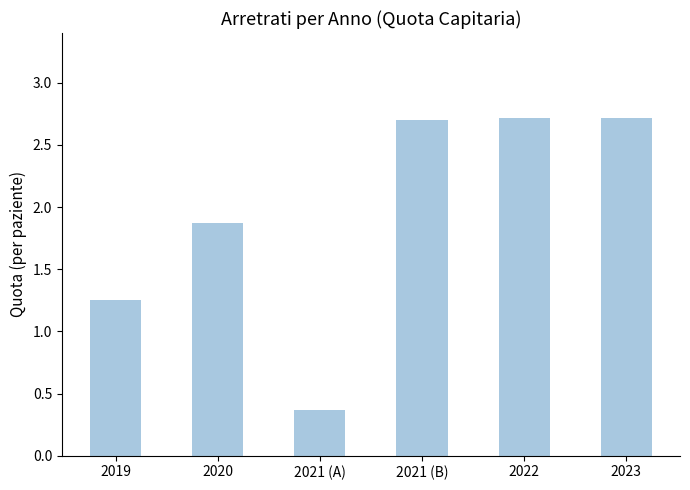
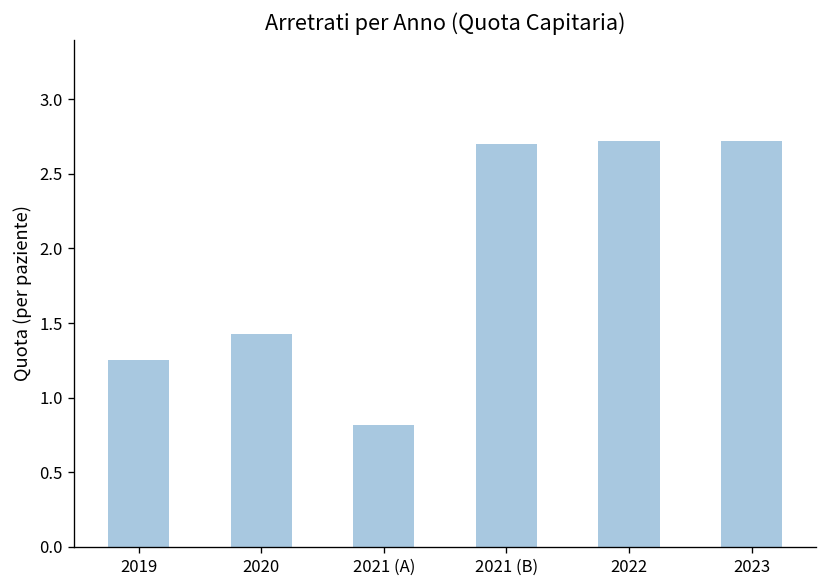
  {
    "2019": 1.25,
-   "2020": 1.87,
-   "2021 (A)": 0.37,
+   "2020": 1.43,
+   "2021 (A)": 0.82,
    "2021 (B)": 2.70,
    "2022": 2.72,
    "2023": 2.72
  }
